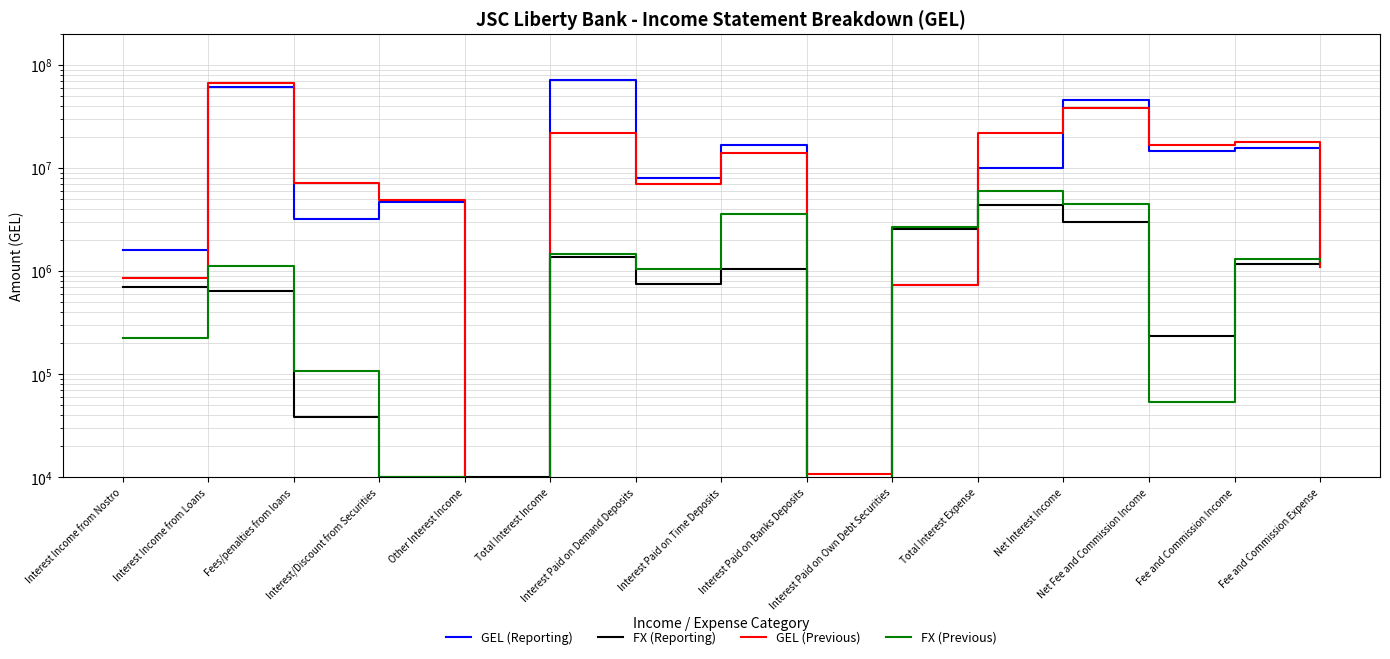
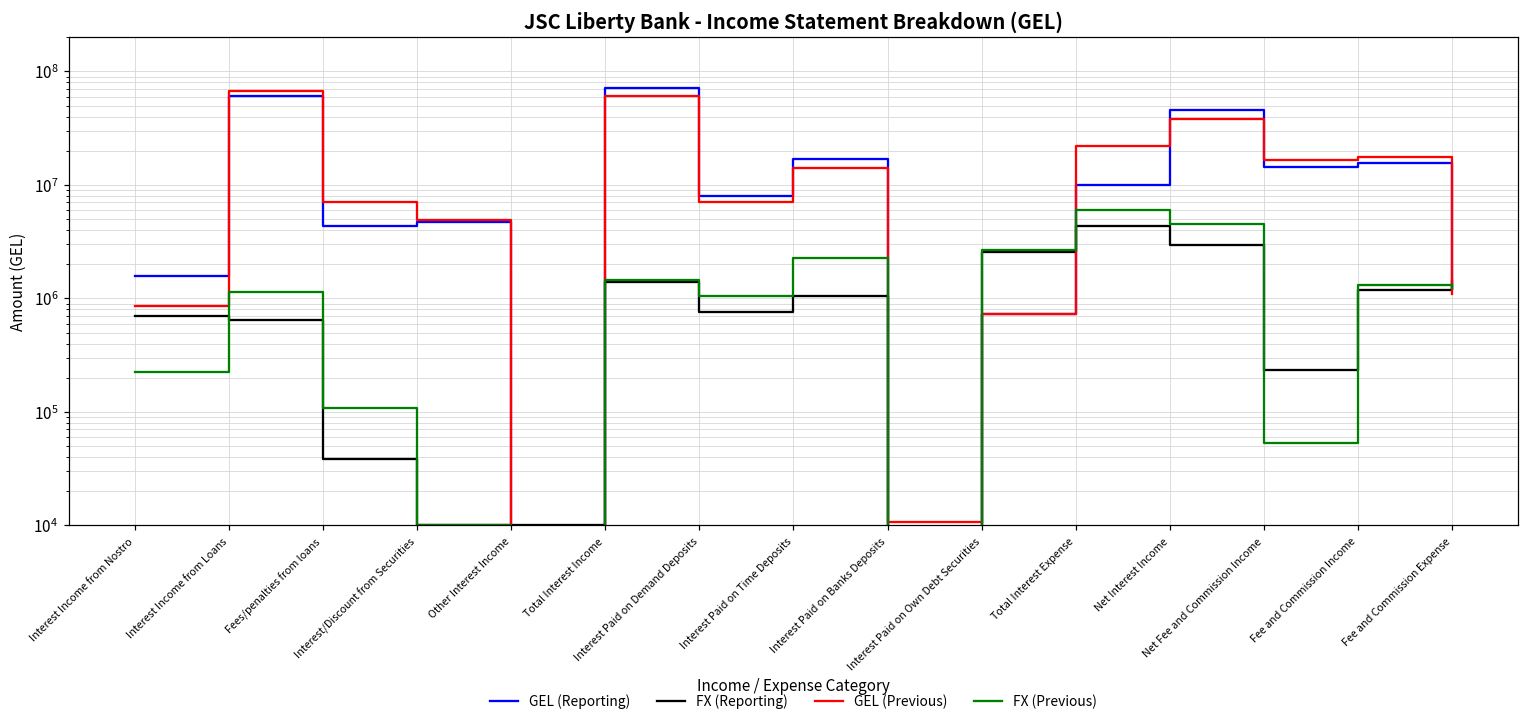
  {
    "GEL (Reporting)": {
      "Interest Income from Nostro": 1600000,
      "Interest Income from Loans": 60000000,
-     "Fees/penalties from loans": 3200000,
+     "Fees/penalties from loans": 4400000,
      "Total Interest Income": 70000000,
      "Interest Paid on Demand Deposits": 8000000,
      "Interest Paid on Time Deposits": 17000000,
      "Total Interest Expense": 10000000,
      "Net Interest Income": 50000000,
      "Net Fee and Commission Income": 15000000,
      "Fee and Commission Income": 16000000
    },
    "FX (Reporting)": {
      "Interest Income from Nostro": 700000,
      "Interest Income from Loans": 600000,
      "Fees/penalties from loans": 38000,
      "Other Interest Income": 10000,
      "Interest Paid on Demand Deposits": 800000,
      "Interest Paid on Time Deposits": 1000000,
      "Total Interest Expense": 4300000,
      "Net Interest Income": 3000000,
      "Net Fee and Commission Income": 240000,
      "Fee and Commission Income": 1200000,
      "Fee and Commission Expense": 1400000
    },
    "GEL (Previous)": {
      "Interest Income from Nostro": 900000,
      "Interest Income from Loans": 70000000,
      "Fees/penalties from loans": 7000000,
-     "Total Interest Income": 22000000,
+     "Total Interest Income": 60000000,
      "Interest Paid on Demand Deposits": 7000000,
      "Interest Paid on Time Deposits": 14000000,
      "Interest Paid on Banks Deposits": 11000,
      "Total Interest Expense": 22000000,
      "Net Interest Income": 38000000,
      "Net Fee and Commission Income": 17000000,
      "Fee and Commission Income": 18000000,
      "Fee and Commission Expense": 1100000
    },
    "FX (Previous)": {
      "Interest Income from Nostro": 220000,
      "Interest Income from Loans": 1100000,
      "Fees/penalties from loans": 110000,
      "Interest Paid on Demand Deposits": 1100000,
-     "Interest Paid on Time Deposits": 3600000,
+     "Interest Paid on Time Deposits": 2300000,
      "Total Interest Expense": 6000000,
      "Net Interest Income": 5000000,
      "Net Fee and Commission Income": 50000,
      "Fee and Commission Income": 1300000
    }
  }
